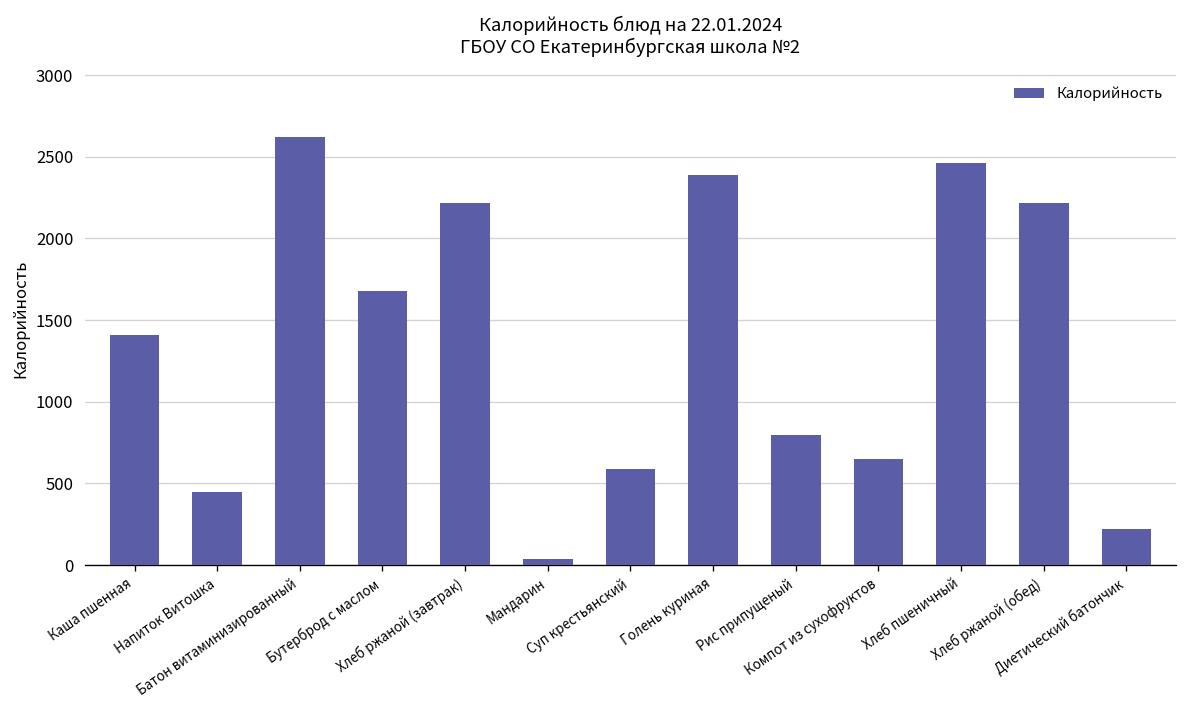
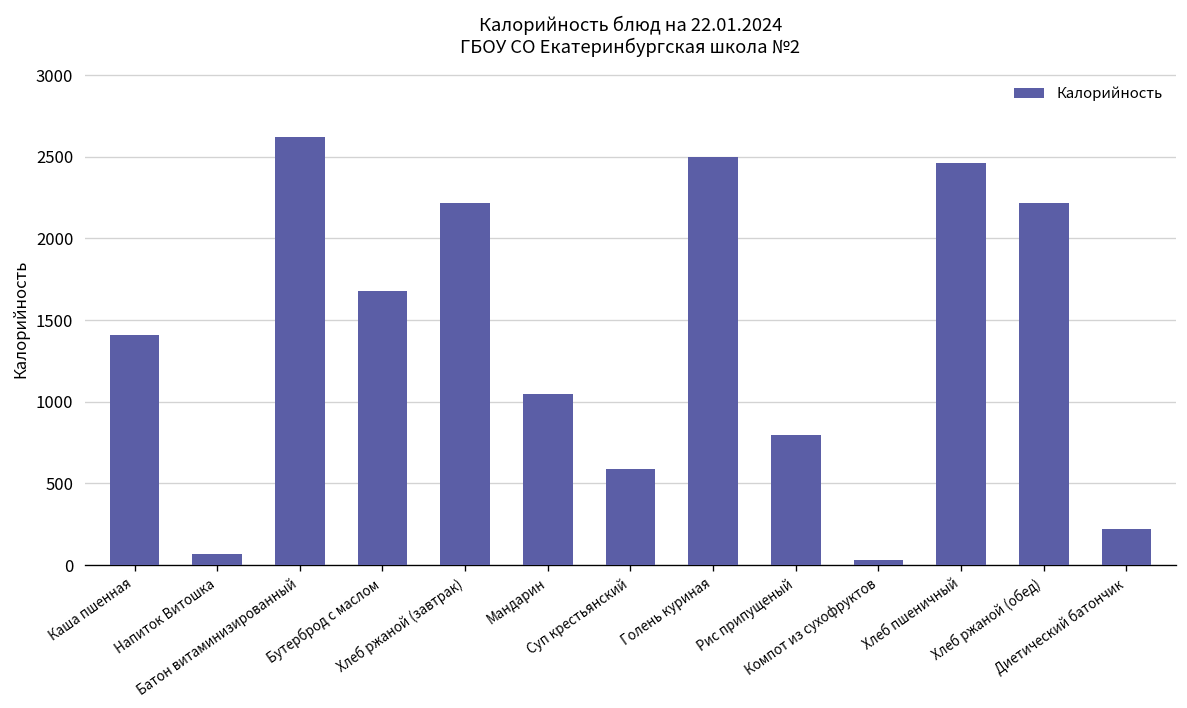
  {
    "Каша пшенная": 1410,
-   "Напиток Витошка": 450,
+   "Напиток Витошка": 70,
    "Батон витаминизированный": 2620,
    "Бутерброд с маслом": 1680,
    "Хлеб ржаной (завтрак)": 2220,
-   "Мандарин": 40,
+   "Мандарин": 1050,
    "Суп крестьянский": 590,
-   "Голень куриная": 2390,
+   "Голень куриная": 2500,
    "Рис припущеный": 790,
-   "Компот из сухофруктов": 650,
+   "Компот из сухофруктов": 30,
    "Хлеб пшеничный": 2460,
    "Хлеб ржаной (обед)": 2220,
    "Диетический батончик": 220
  }
